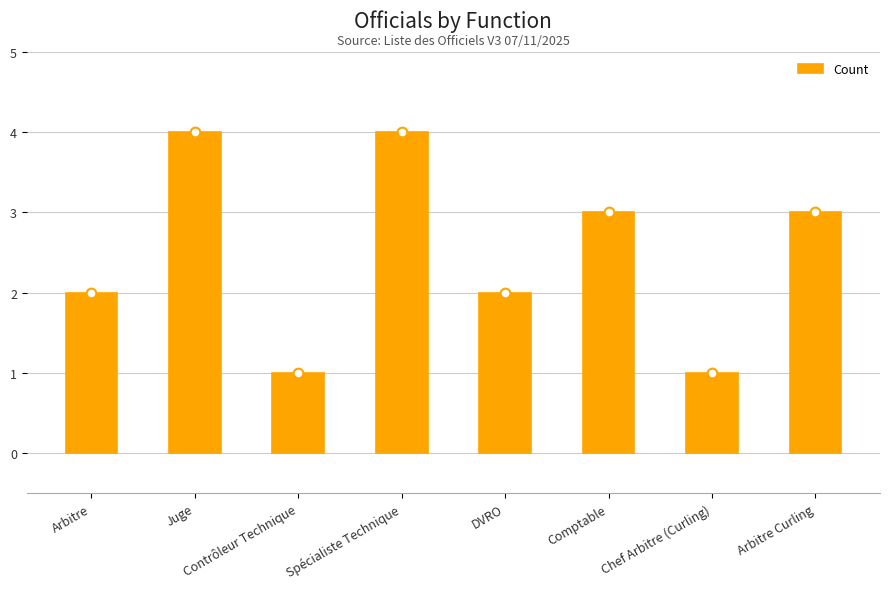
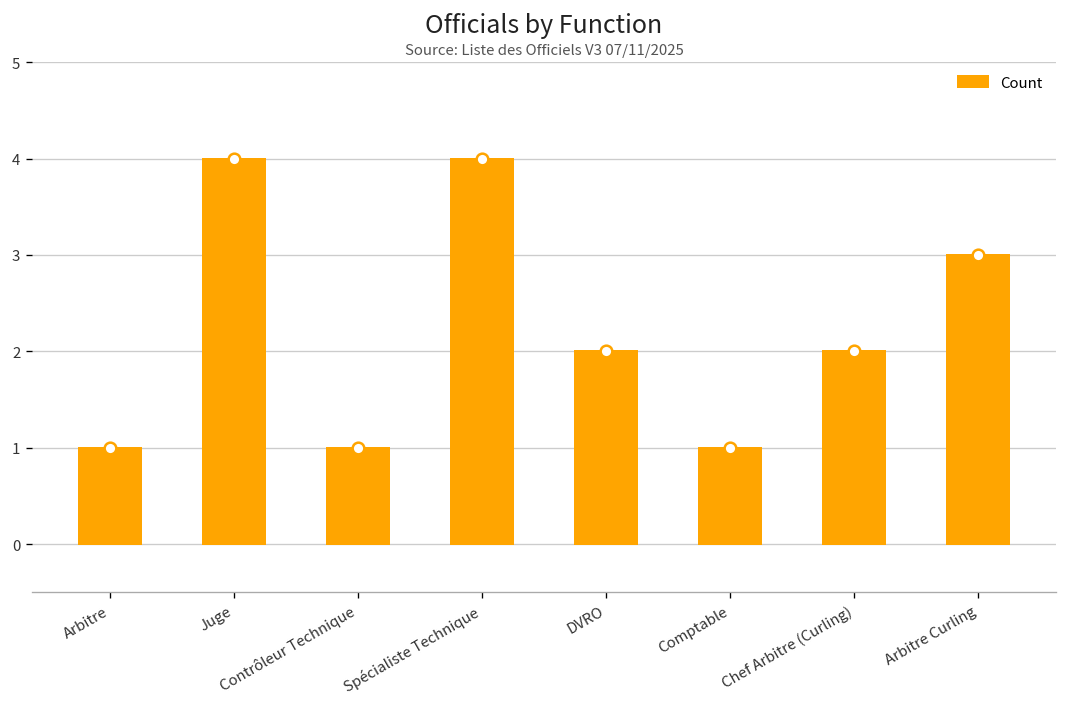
  {
    "Count": {
-     "Arbitre": 2,
+     "Arbitre": 1,
      "Juge": 4,
      "Contrôleur Technique": 1,
      "Spécialiste Technique": 4,
      "DVRO": 2,
-     "Comptable": 3,
-     "Chef Arbitre (Curling)": 1,
+     "Comptable": 1,
+     "Chef Arbitre (Curling)": 2,
      "Arbitre Curling": 3
    }
  }
